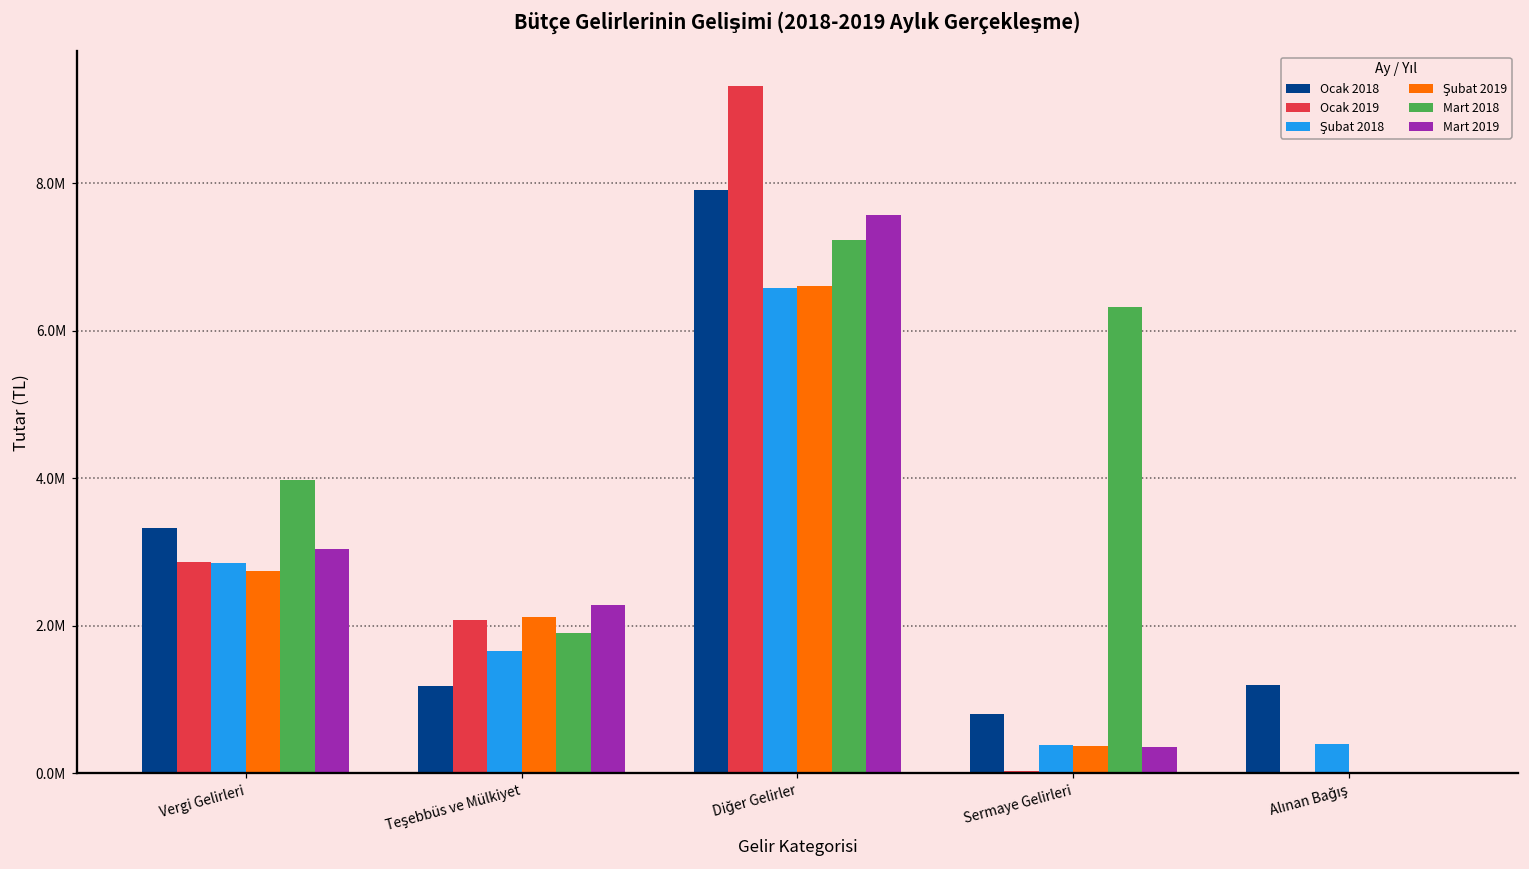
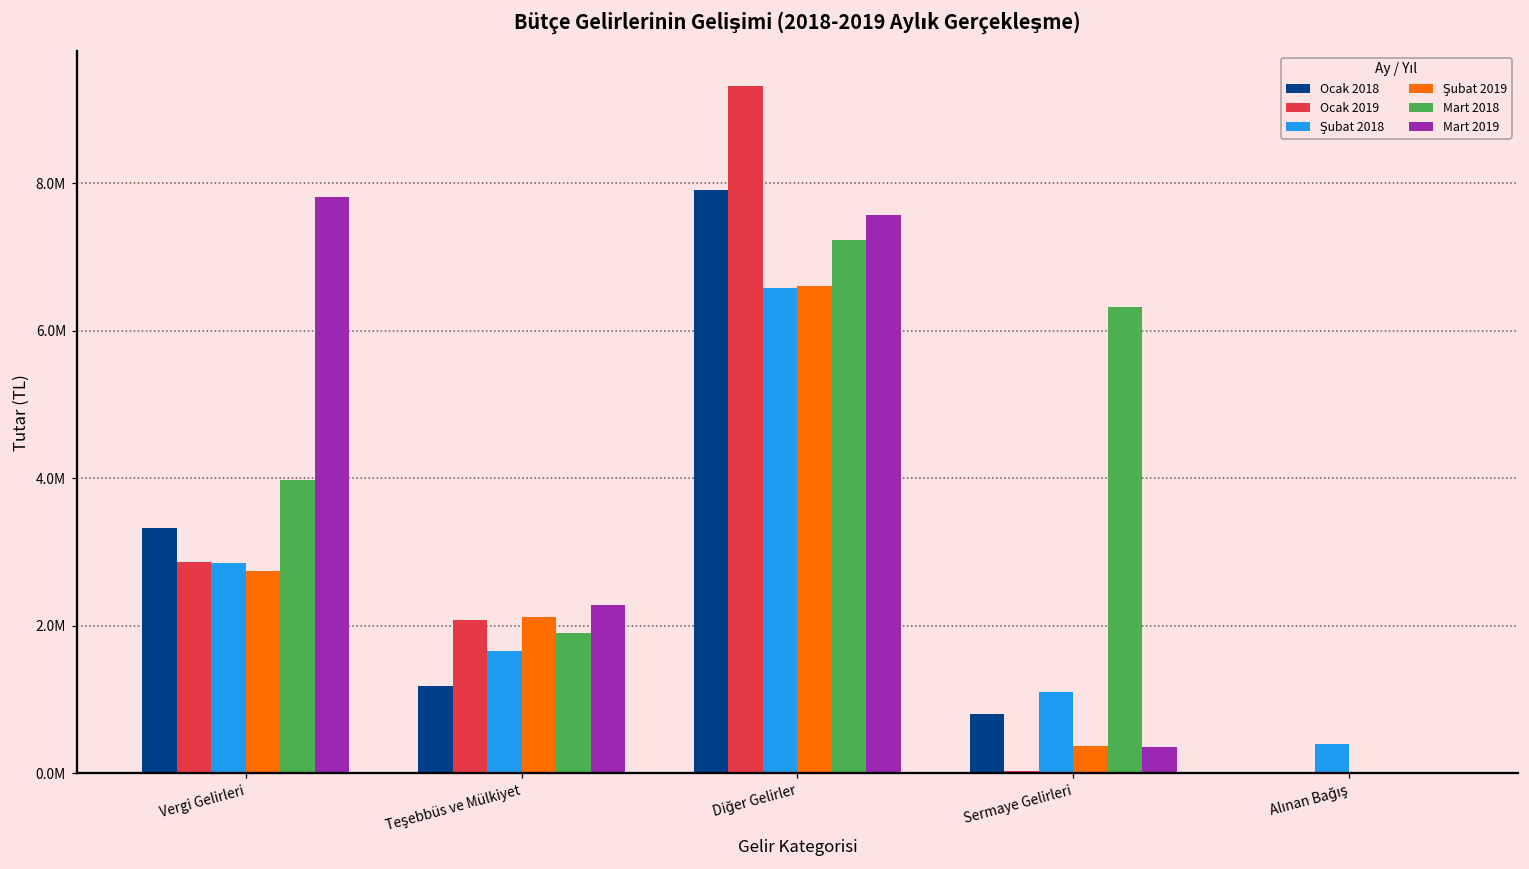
  {
    "Ocak 2018": {
      "Vergi Gelirleri": 3300000,
      "Teşebbüs ve Mülkiyet": 1200000,
      "Diğer Gelirler": 7900000,
      "Sermaye Gelirleri": 800000,
-     "Alınan Bağış": 1200000
+     "Alınan Bağış": 0
    },
    "Ocak 2019": {
      "Vergi Gelirleri": 2900000,
      "Teşebbüs ve Mülkiyet": 2100000,
      "Diğer Gelirler": 9300000,
      "Alınan Bağış": 0
    },
    "Şubat 2018": {
      "Vergi Gelirleri": 2900000,
      "Teşebbüs ve Mülkiyet": 1600000,
      "Diğer Gelirler": 6600000,
-     "Sermaye Gelirleri": 400000,
+     "Sermaye Gelirleri": 1100000,
      "Alınan Bağış": 400000
    },
    "Şubat 2019": {
      "Vergi Gelirleri": 2700000,
      "Teşebbüs ve Mülkiyet": 2100000,
      "Diğer Gelirler": 6600000,
      "Sermaye Gelirleri": 400000,
      "Alınan Bağış": 0
    },
    "Mart 2018": {
      "Vergi Gelirleri": 4000000,
      "Teşebbüs ve Mülkiyet": 1900000,
      "Diğer Gelirler": 7200000,
      "Sermaye Gelirleri": 6300000,
      "Alınan Bağış": 0
    },
    "Mart 2019": {
-     "Vergi Gelirleri": 3000000,
+     "Vergi Gelirleri": 7800000,
      "Teşebbüs ve Mülkiyet": 2300000,
      "Diğer Gelirler": 7600000,
      "Sermaye Gelirleri": 300000,
      "Alınan Bağış": 0
    }
  }
